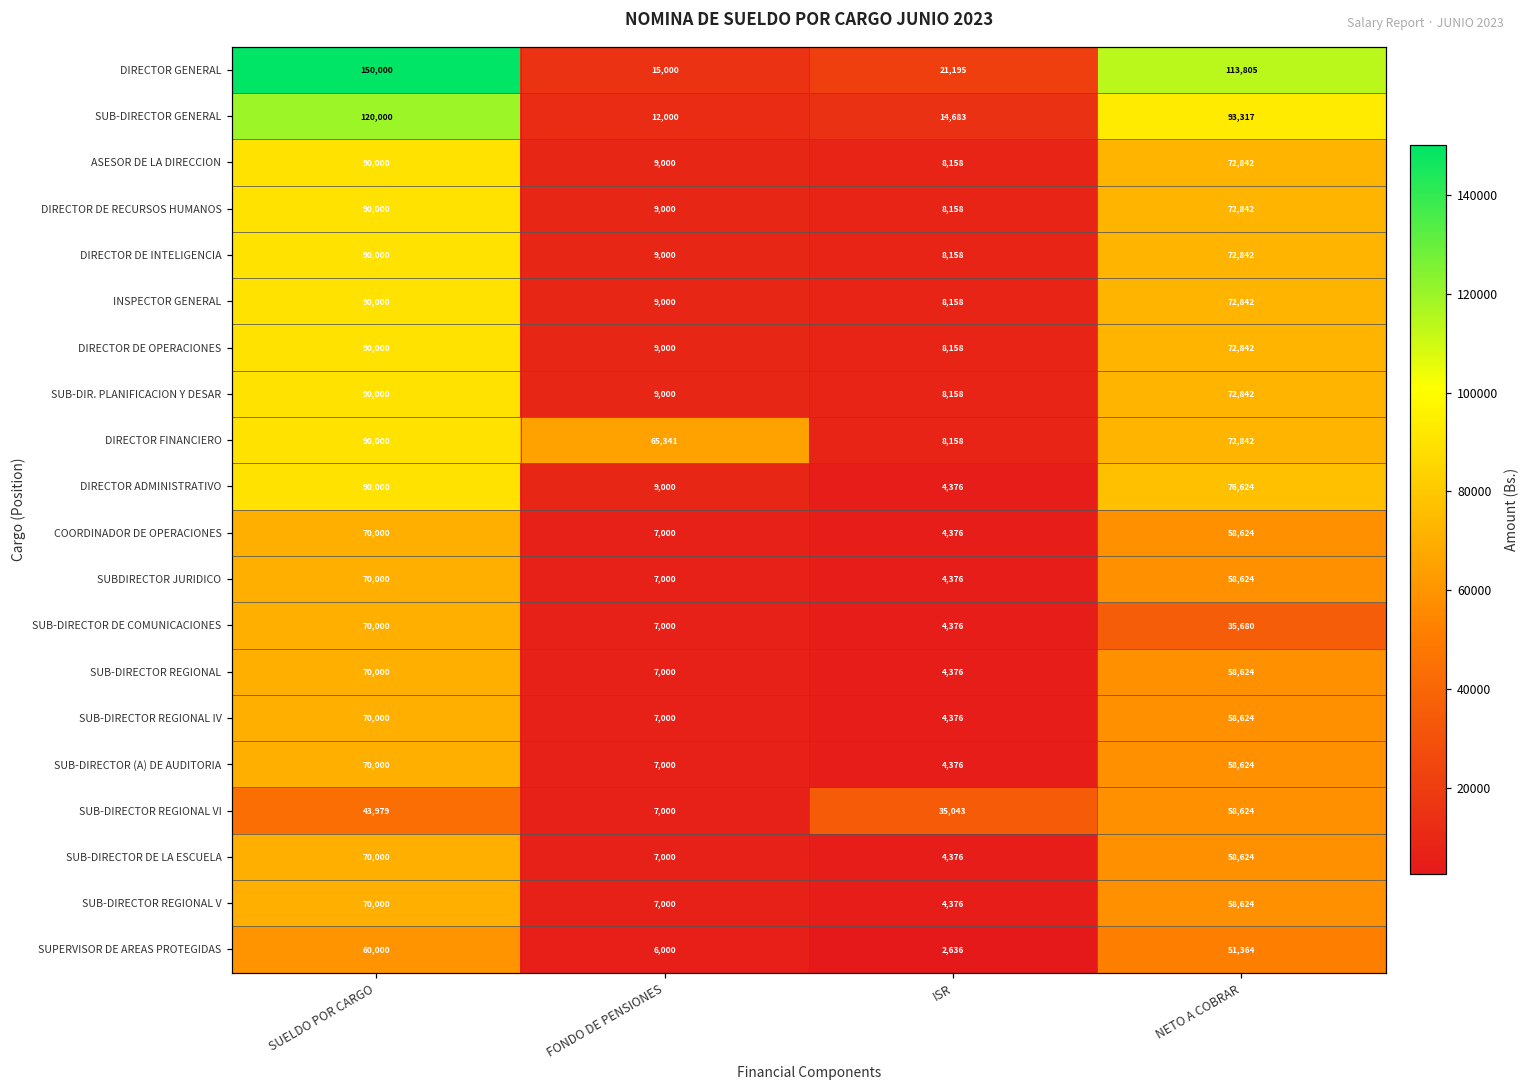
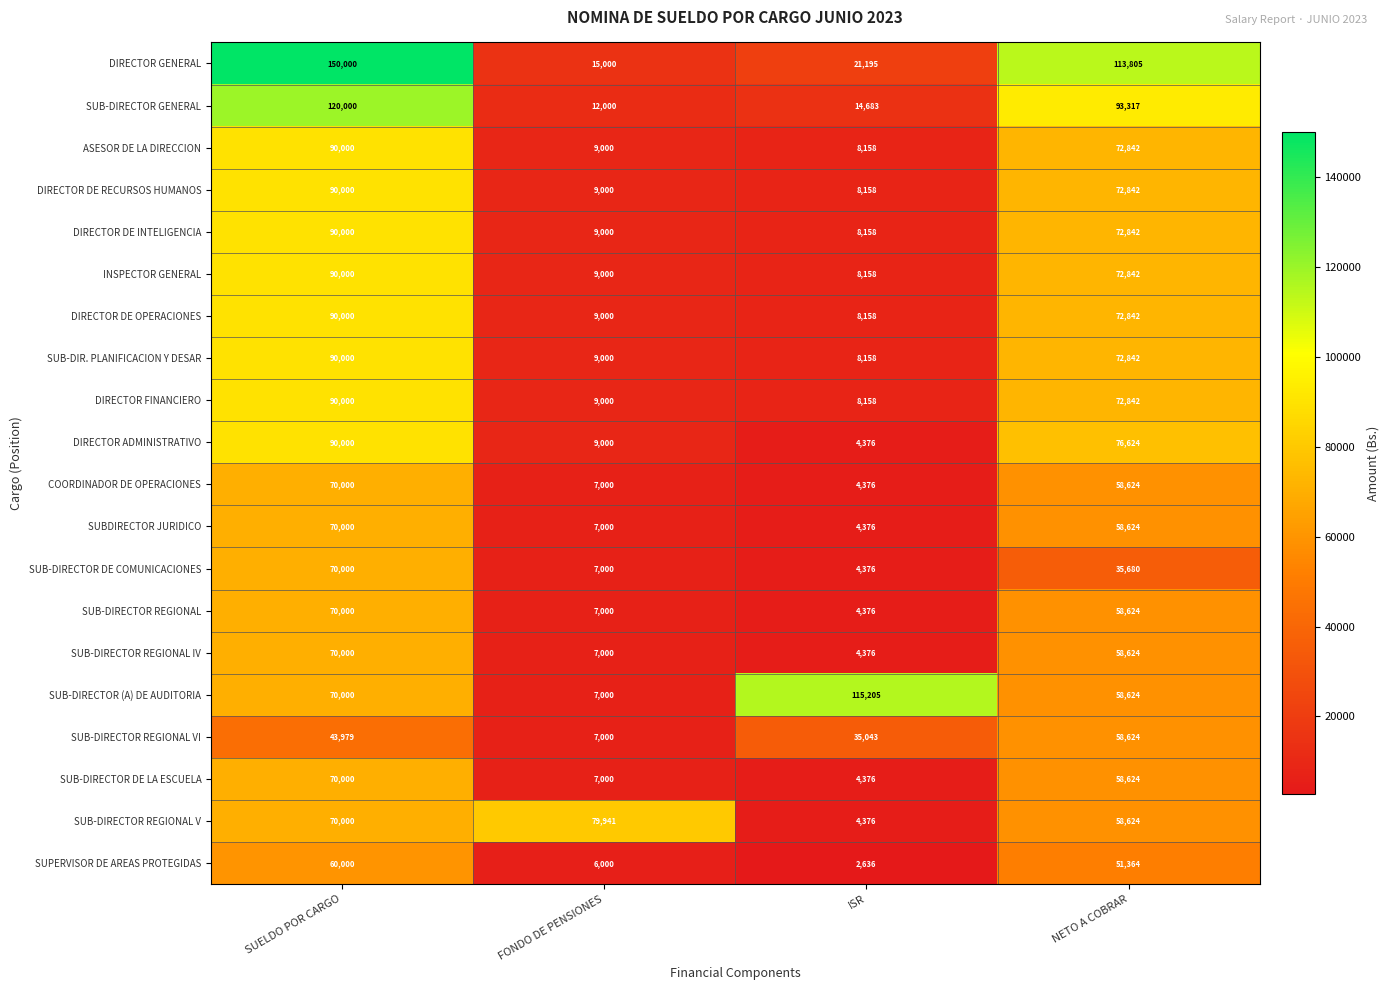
  {
    "DIRECTOR GENERAL": {
      "SUELDO POR CARGO": "150,000",
      "FONDO DE PENSIONES": "15,000",
      "ISR": "21,195",
      "NETO A COBRAR": "113,805"
    },
    "SUB-DIRECTOR GENERAL": {
      "SUELDO POR CARGO": "120,000",
      "FONDO DE PENSIONES": "12,000",
      "ISR": "14,683",
      "NETO A COBRAR": "93,317"
    },
    "ASESOR DE LA DIRECCION": {
      "SUELDO POR CARGO": "90,000",
      "FONDO DE PENSIONES": "9,000",
      "ISR": "8,158",
      "NETO A COBRAR": "72,842"
    },
    "DIRECTOR DE RECURSOS HUMANOS": {
      "SUELDO POR CARGO": "90,000",
      "FONDO DE PENSIONES": "9,000",
      "ISR": "8,158",
      "NETO A COBRAR": "72,842"
    },
    "DIRECTOR DE INTELIGENCIA": {
      "SUELDO POR CARGO": "90,000",
      "FONDO DE PENSIONES": "9,000",
      "ISR": "8,158",
      "NETO A COBRAR": "72,842"
    },
    "INSPECTOR GENERAL": {
      "SUELDO POR CARGO": "90,000",
      "FONDO DE PENSIONES": "9,000",
      "ISR": "8,158",
      "NETO A COBRAR": "72,842"
    },
    "DIRECTOR DE OPERACIONES": {
      "SUELDO POR CARGO": "90,000",
      "FONDO DE PENSIONES": "9,000",
      "ISR": "8,158",
      "NETO A COBRAR": "72,842"
    },
    "SUB-DIR. PLANIFICACION Y DESAR": {
      "SUELDO POR CARGO": "90,000",
      "FONDO DE PENSIONES": "9,000",
      "ISR": "8,158",
      "NETO A COBRAR": "72,842"
    },
    "DIRECTOR FINANCIERO": {
      "SUELDO POR CARGO": "90,000",
-     "FONDO DE PENSIONES": "65,341",
+     "FONDO DE PENSIONES": "9,000",
      "ISR": "8,158",
      "NETO A COBRAR": "72,842"
    },
    "DIRECTOR ADMINISTRATIVO": {
      "SUELDO POR CARGO": "90,000",
      "FONDO DE PENSIONES": "9,000",
      "ISR": "4,376",
      "NETO A COBRAR": "76,624"
    },
    "COORDINADOR DE OPERACIONES": {
      "SUELDO POR CARGO": "70,000",
      "FONDO DE PENSIONES": "7,000",
      "ISR": "4,376",
      "NETO A COBRAR": "58,624"
    },
    "SUBDIRECTOR JURIDICO": {
      "SUELDO POR CARGO": "70,000",
      "FONDO DE PENSIONES": "7,000",
      "ISR": "4,376",
      "NETO A COBRAR": "58,624"
    },
    "SUB-DIRECTOR DE COMUNICACIONES": {
      "SUELDO POR CARGO": "70,000",
      "FONDO DE PENSIONES": "7,000",
      "ISR": "4,376",
      "NETO A COBRAR": "35,680"
    },
    "SUB-DIRECTOR REGIONAL": {
      "SUELDO POR CARGO": "70,000",
      "FONDO DE PENSIONES": "7,000",
      "ISR": "4,376",
      "NETO A COBRAR": "58,624"
    },
    "SUB-DIRECTOR REGIONAL IV": {
      "SUELDO POR CARGO": "70,000",
      "FONDO DE PENSIONES": "7,000",
      "ISR": "4,376",
      "NETO A COBRAR": "58,624"
    },
    "SUB-DIRECTOR (A) DE AUDITORIA": {
      "SUELDO POR CARGO": "70,000",
      "FONDO DE PENSIONES": "7,000",
-     "ISR": "4,376",
+     "ISR": "115,205",
      "NETO A COBRAR": "58,624"
    },
    "SUB-DIRECTOR REGIONAL VI": {
      "SUELDO POR CARGO": "43,979",
      "FONDO DE PENSIONES": "7,000",
      "ISR": "35,043",
      "NETO A COBRAR": "58,624"
    },
    "SUB-DIRECTOR DE LA ESCUELA": {
      "SUELDO POR CARGO": "70,000",
      "FONDO DE PENSIONES": "7,000",
      "ISR": "4,376",
      "NETO A COBRAR": "58,624"
    },
    "SUB-DIRECTOR REGIONAL V": {
      "SUELDO POR CARGO": "70,000",
-     "FONDO DE PENSIONES": "7,000",
+     "FONDO DE PENSIONES": "79,941",
      "ISR": "4,376",
      "NETO A COBRAR": "58,624"
    },
    "SUPERVISOR DE AREAS PROTEGIDAS": {
      "SUELDO POR CARGO": "60,000",
      "FONDO DE PENSIONES": "6,000",
      "ISR": "2,636",
      "NETO A COBRAR": "51,364"
    }
  }
